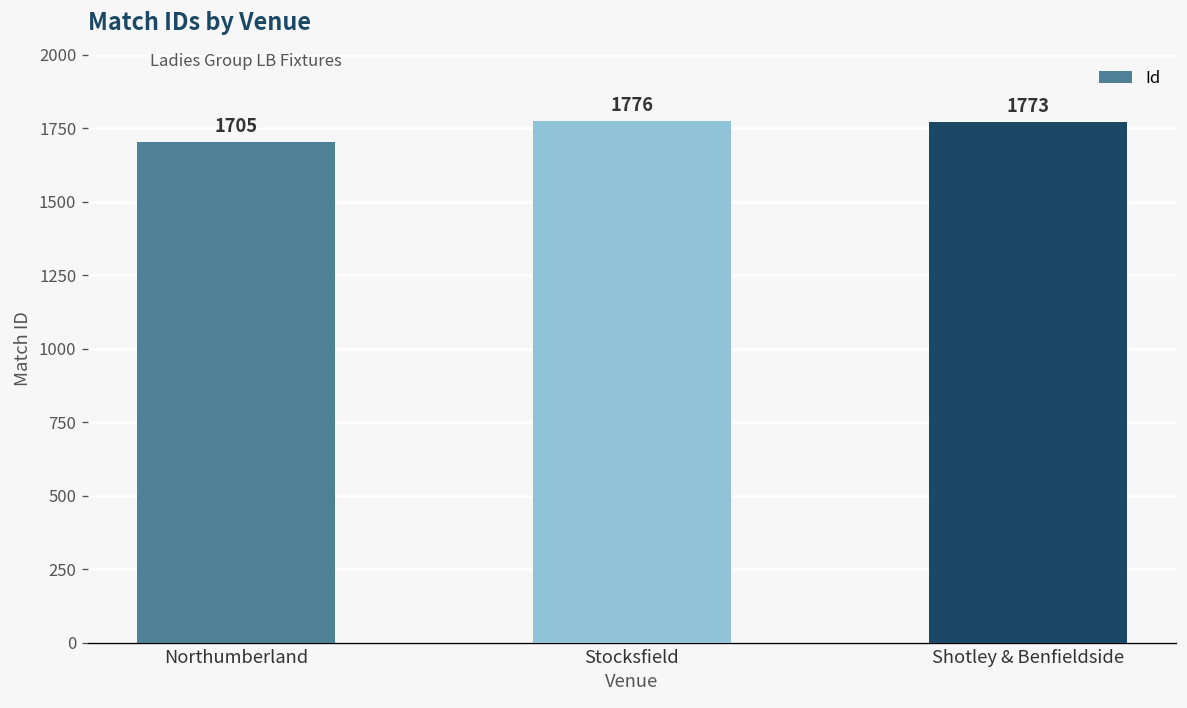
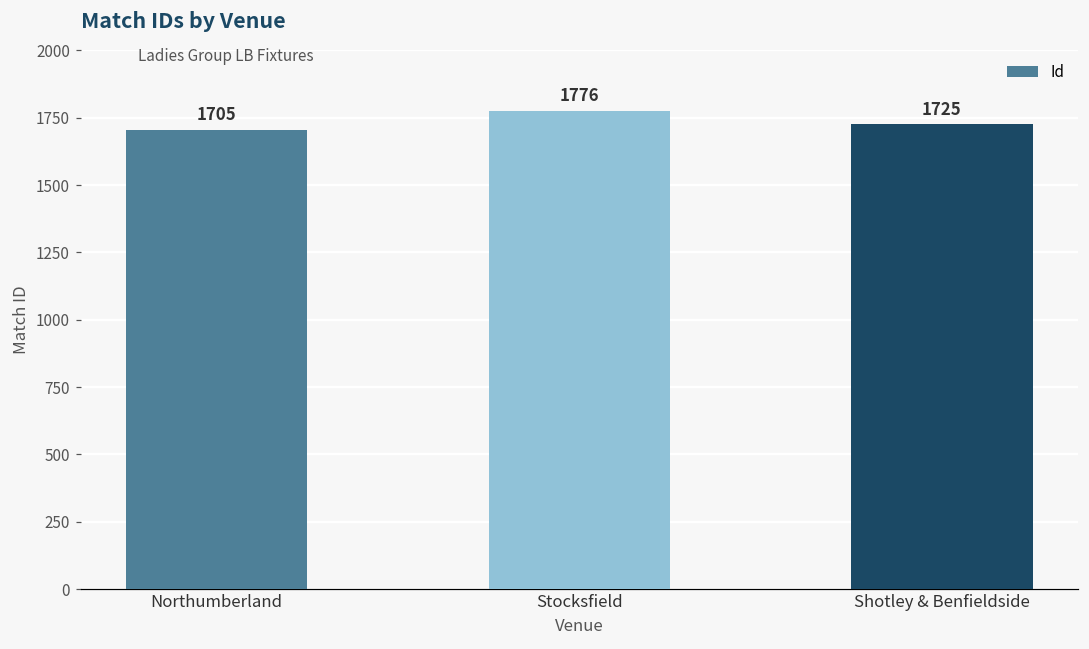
  {
    "Northumberland": 1705,
    "Stocksfield": 1776,
-   "Shotley & Benfieldside": 1773
+   "Shotley & Benfieldside": 1725
  }
